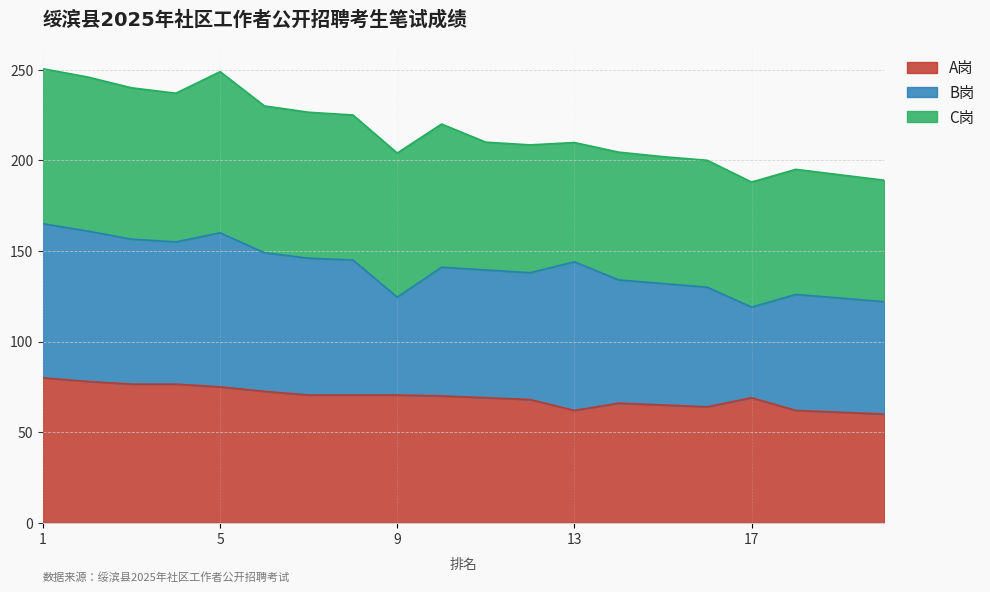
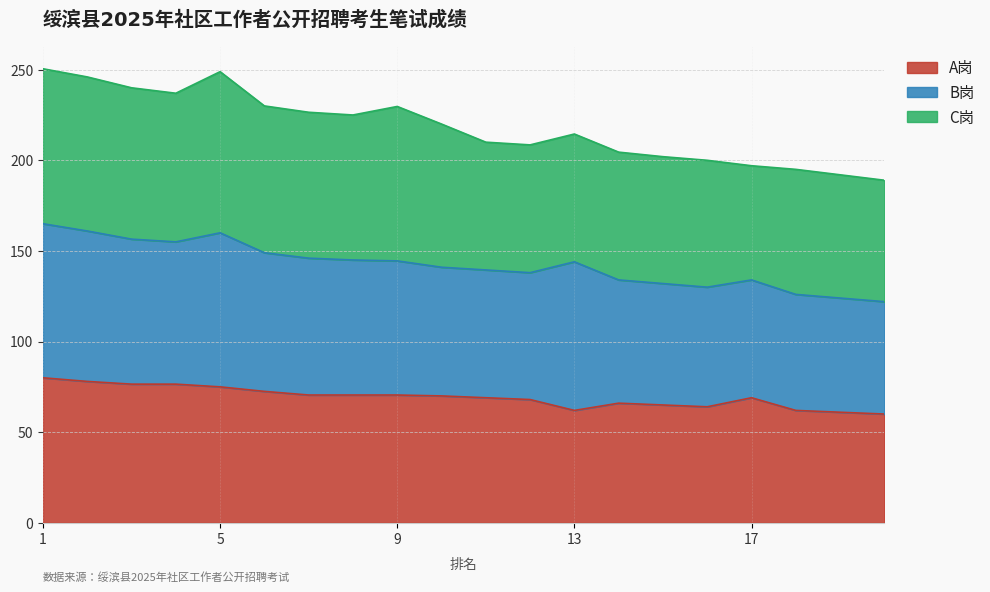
  {
    "A岗": {
      "1": 80,
      "5": 75,
      "9": 71,
      "13": 62,
      "17": 69
    },
    "B岗": {
      "1": 85,
      "5": 85,
-     "9": 54,
+     "9": 74,
      "13": 82,
-     "17": 50
+     "17": 65
    },
    "C岗": {
      "1": 86,
      "5": 89,
-     "9": 80,
-     "13": 66,
-     "17": 69
+     "9": 85,
+     "13": 71,
+     "17": 63
    }
  }
